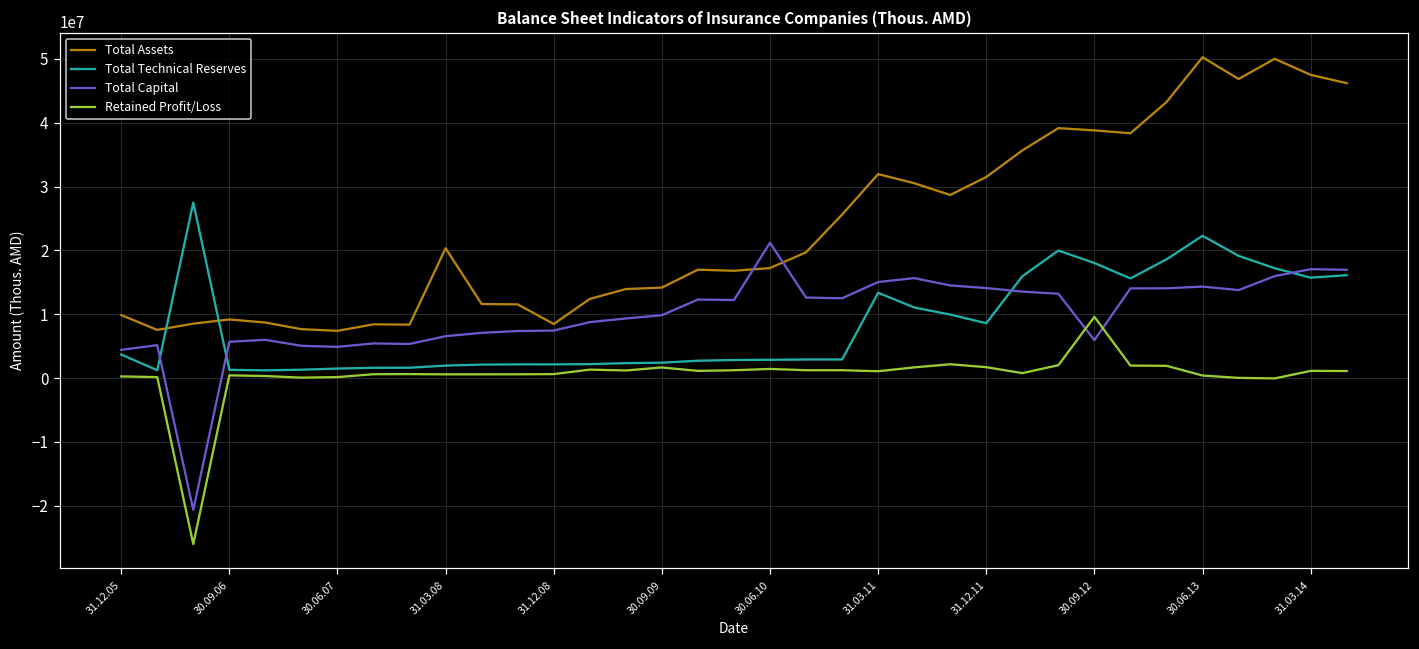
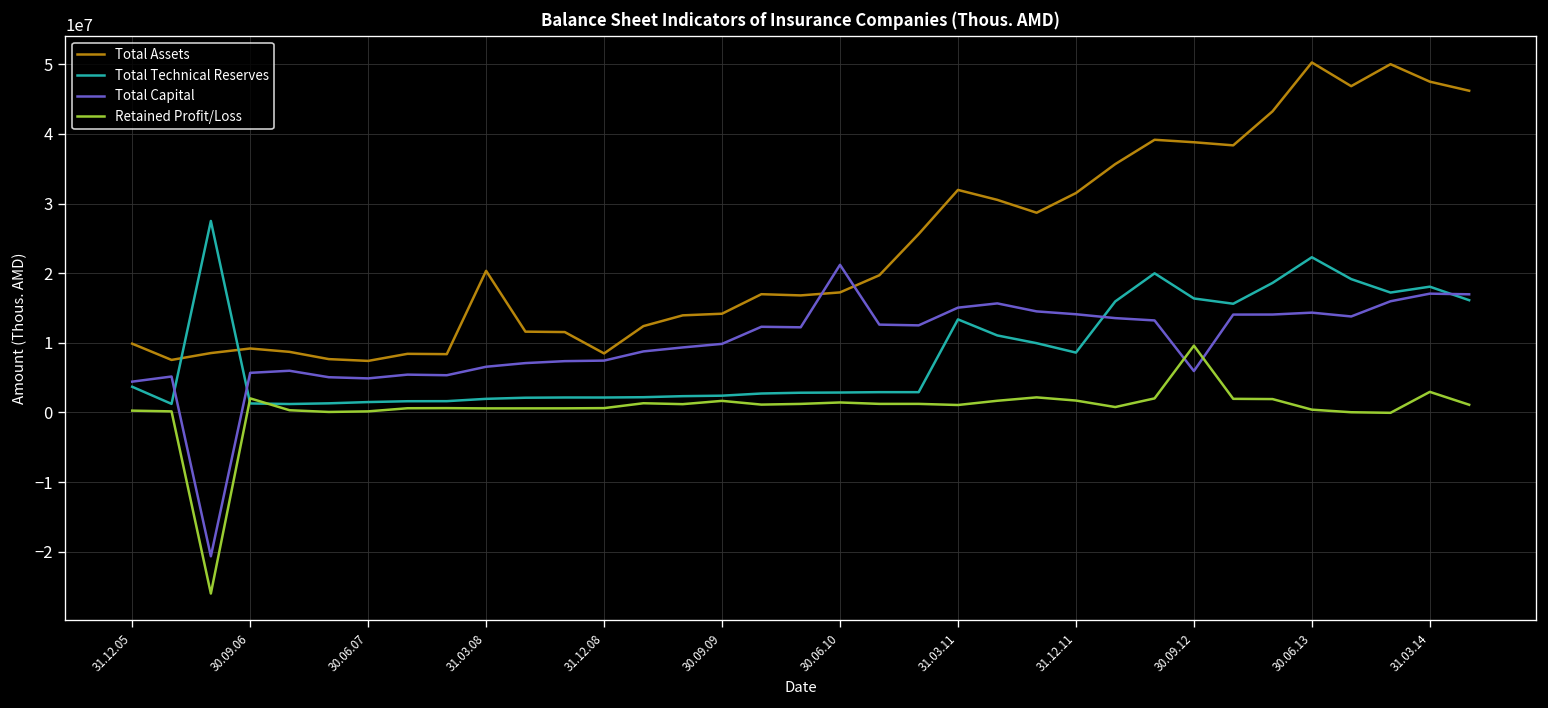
  {
    "Total Assets": {
      "31.12.05": 10000000,
      "30.09.06": 9000000,
      "30.06.07": 7000000,
      "31.03.08": 20000000,
      "31.12.08": 8000000,
      "30.09.09": 14000000,
      "30.06.10": 17000000,
      "31.03.11": 32000000,
      "31.12.11": 32000000,
      "30.09.12": 39000000,
      "30.06.13": 50000000,
      "31.03.14": 47000000
    },
    "Total Technical Reserves": {
      "31.12.05": 4000000,
      "30.09.06": 1000000,
      "30.06.07": 1000000,
      "31.03.08": 2000000,
      "31.12.08": 2000000,
      "30.09.09": 2000000,
      "30.06.10": 3000000,
      "31.03.11": 13000000,
      "31.12.11": 9000000,
-     "30.09.12": 18000000,
+     "30.09.12": 16000000,
      "30.06.13": 22000000,
-     "31.03.14": 16000000
+     "31.03.14": 18000000
    },
    "Total Capital": {
      "31.12.05": 4000000,
      "30.09.06": 6000000,
      "30.06.07": 5000000,
      "31.03.08": 7000000,
      "31.12.08": 7000000,
      "30.09.09": 10000000,
      "30.06.10": 21000000,
      "31.03.11": 15000000,
      "31.12.11": 14000000,
      "30.09.12": 6000000,
      "30.06.13": 14000000,
      "31.03.14": 17000000
    },
    "Retained Profit/Loss": {
      "31.12.05": 0,
-     "30.09.06": 0,
+     "30.09.06": 2000000,
      "30.06.07": 0,
      "31.03.08": 1000000,
      "31.12.08": 1000000,
      "30.09.09": 2000000,
      "30.06.10": 1000000,
      "31.03.11": 1000000,
      "31.12.11": 2000000,
      "30.09.12": 10000000,
      "30.06.13": 0,
-     "31.03.14": 1000000
+     "31.03.14": 3000000
    }
  }
